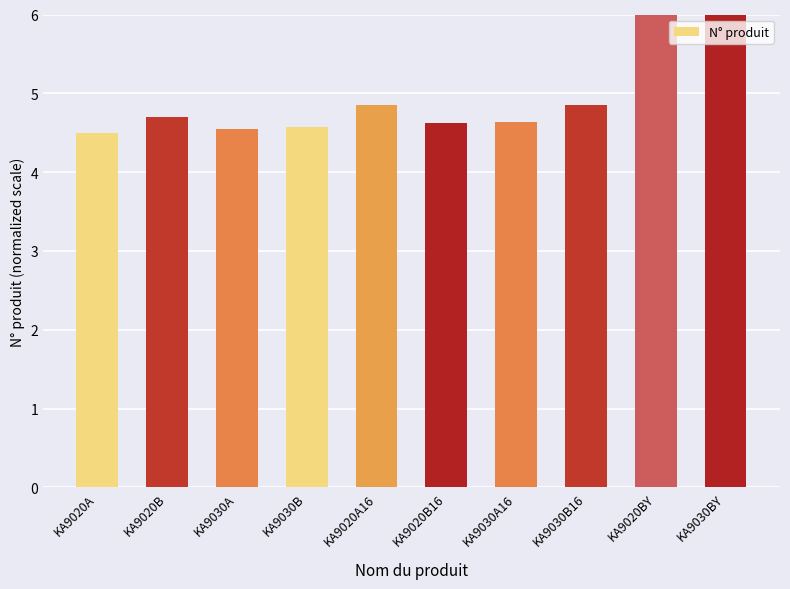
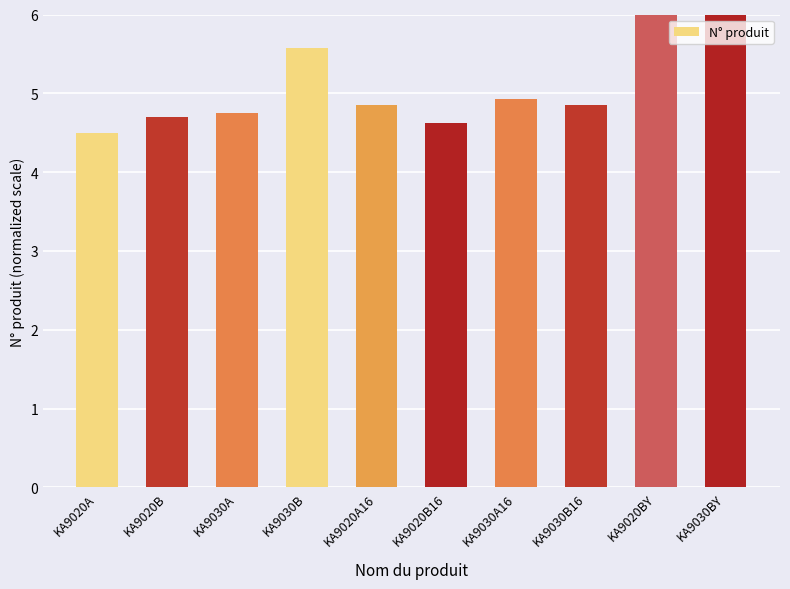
  {
    "KA9020A": 4.5,
    "KA9020B": 4.7,
-   "KA9030A": 4.5,
-   "KA9030B": 4.6,
+   "KA9030A": 4.8,
+   "KA9030B": 5.6,
    "KA9020A16": 4.9,
    "KA9020B16": 4.6,
-   "KA9030A16": 4.6,
+   "KA9030A16": 4.9,
    "KA9030B16": 4.9
  }
